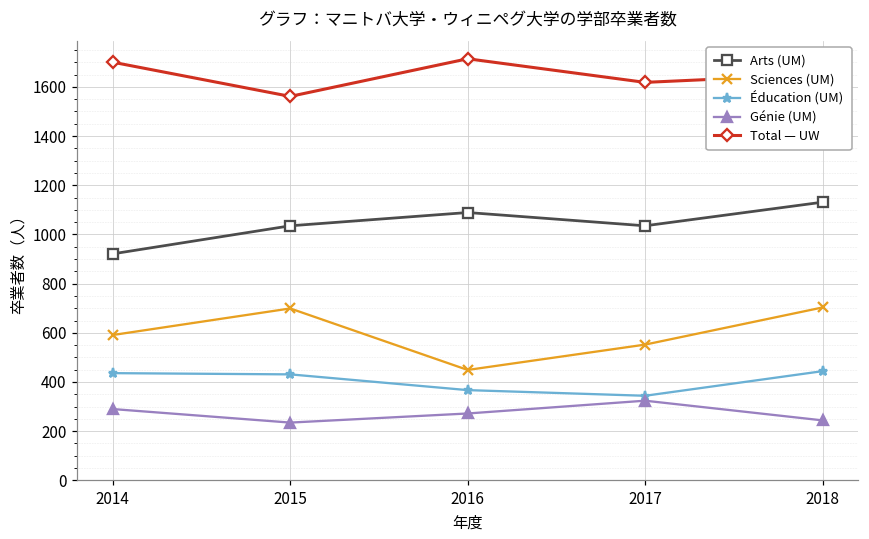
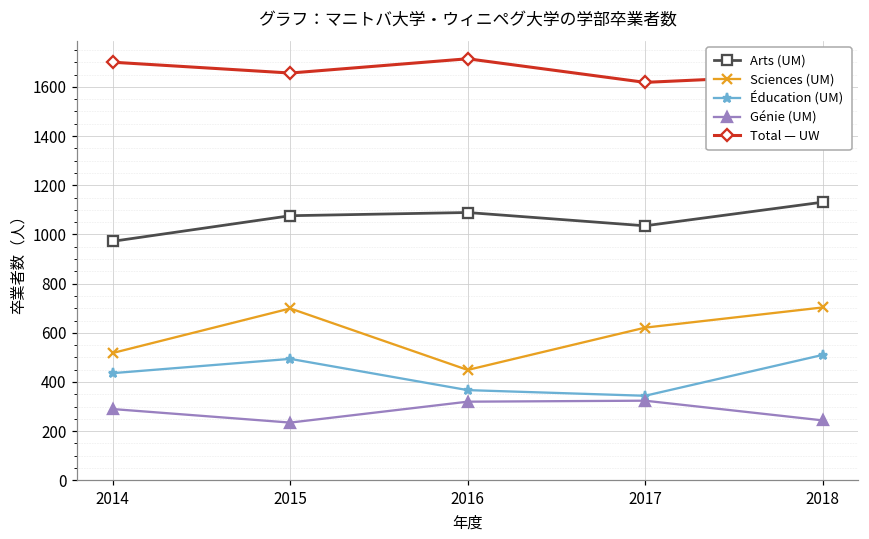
  {
    "Arts (UM)": {
-     "2014": 920,
-     "2015": 1040,
+     "2014": 970,
+     "2015": 1080,
      "2016": 1090,
      "2017": 1040,
      "2018": 1130
    },
    "Sciences (UM)": {
-     "2014": 590,
+     "2014": 520,
      "2015": 700,
      "2016": 450,
-     "2017": 550,
+     "2017": 620,
      "2018": 700
    },
    "Éducation (UM)": {
      "2014": 440,
-     "2015": 430,
+     "2015": 490,
      "2016": 370,
      "2017": 340,
-     "2018": 440
+     "2018": 510
    },
    "Génie (UM)": {
      "2014": 290,
      "2015": 240,
-     "2016": 270,
+     "2016": 320,
      "2017": 320,
      "2018": 240
    },
    "Total — UW": {
      "2014": 1700,
-     "2015": 1560,
+     "2015": 1660,
      "2016": 1710,
      "2017": 1620
    }
  }
